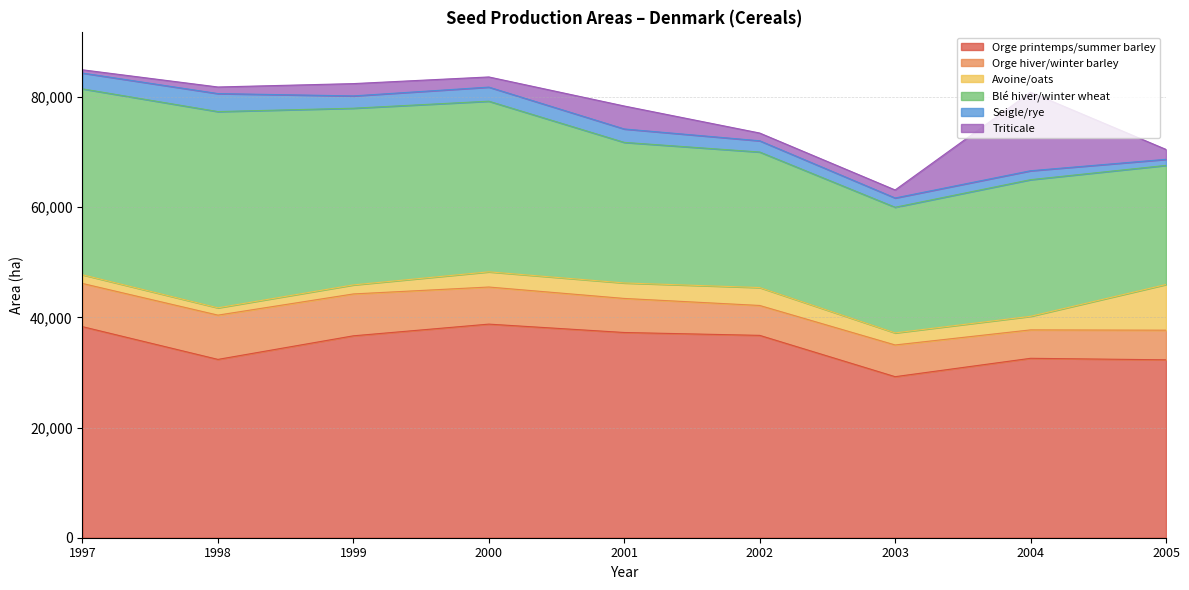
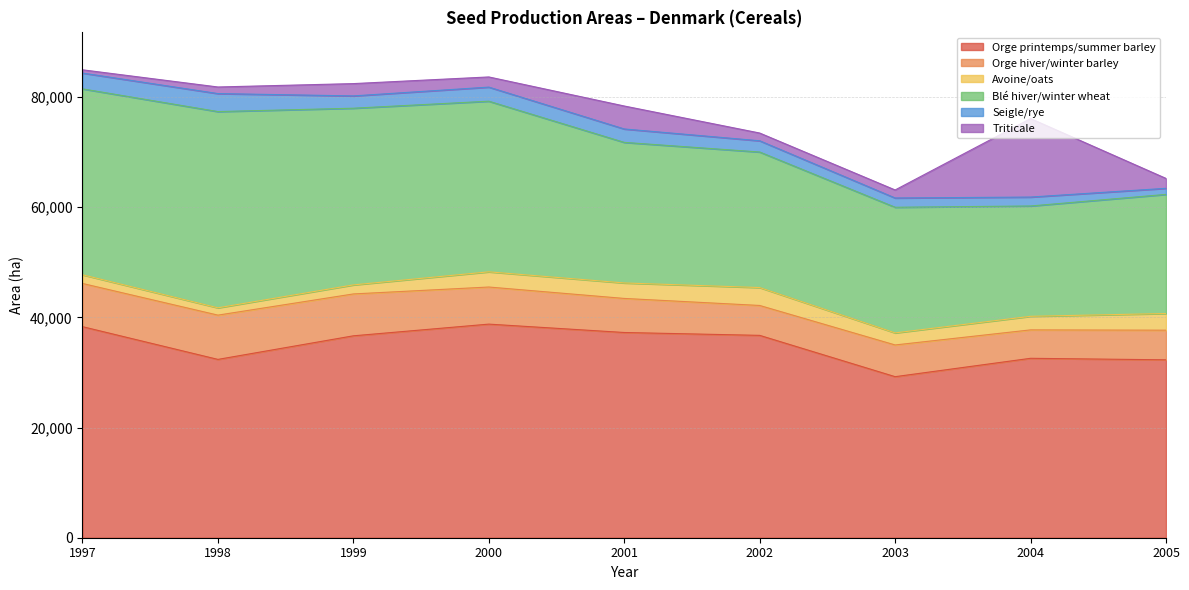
  {
    "Avoine/oats": {
      "1997": "2,000",
      "1998": "1,000",
      "1999": "2,000",
      "2000": "3,000",
      "2001": "3,000",
      "2002": "3,000",
      "2003": "2,000",
      "2004": "2,000",
-     "2005": "8,000"
+     "2005": "3,000"
    },
    "Blé hiver/winter wheat": {
      "1997": "34,000",
      "1998": "36,000",
      "1999": "32,000",
      "2000": "31,000",
      "2001": "26,000",
      "2002": "25,000",
      "2003": "23,000",
-     "2004": "25,000",
+     "2004": "20,000",
      "2005": "22,000"
    },
    "Seigle/rye": {
      "1997": "3,000",
      "1998": "3,000",
      "1999": "2,000",
      "2000": "3,000",
      "2001": "2,000",
      "2002": "2,000",
      "2003": "2,000",
      "2004": "2,000",
      "2005": "1,000"
    },
    "Triticale": {
      "1997": "1,000",
      "1998": "1,000",
      "1999": "2,000",
      "2000": "2,000",
      "2001": "4,000",
      "2002": "1,000",
      "2003": "1,000",
      "2005": "2,000"
    }
  }
